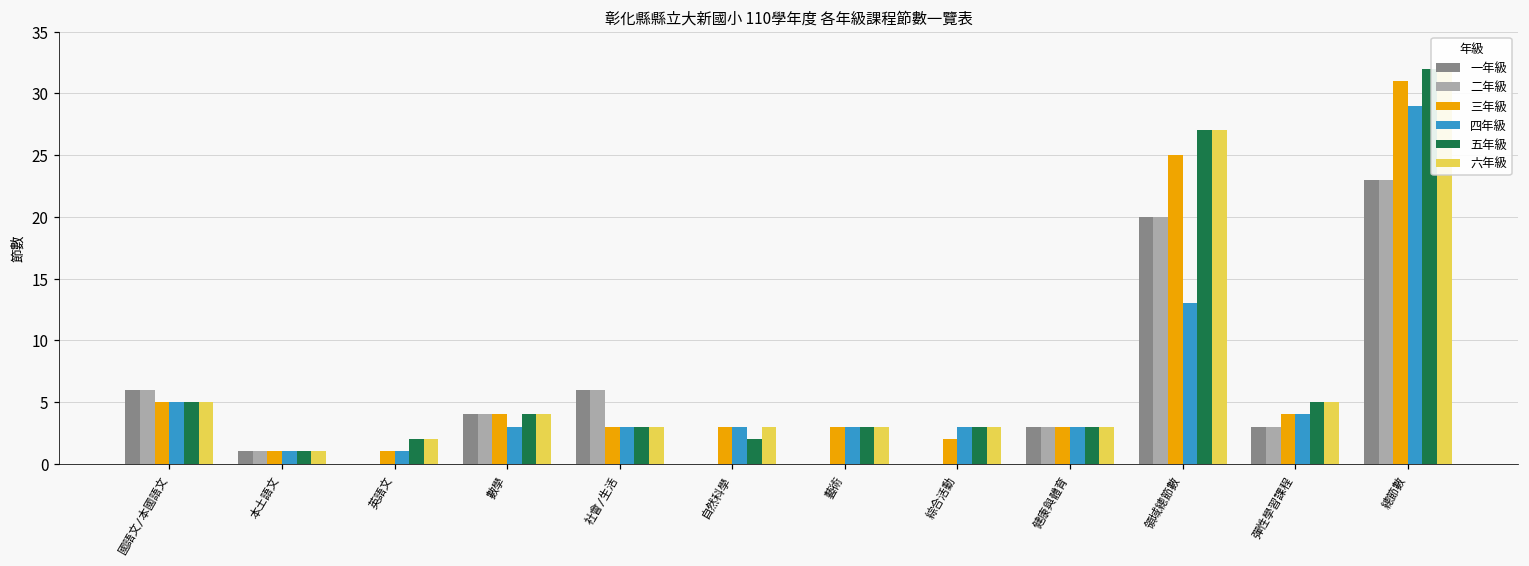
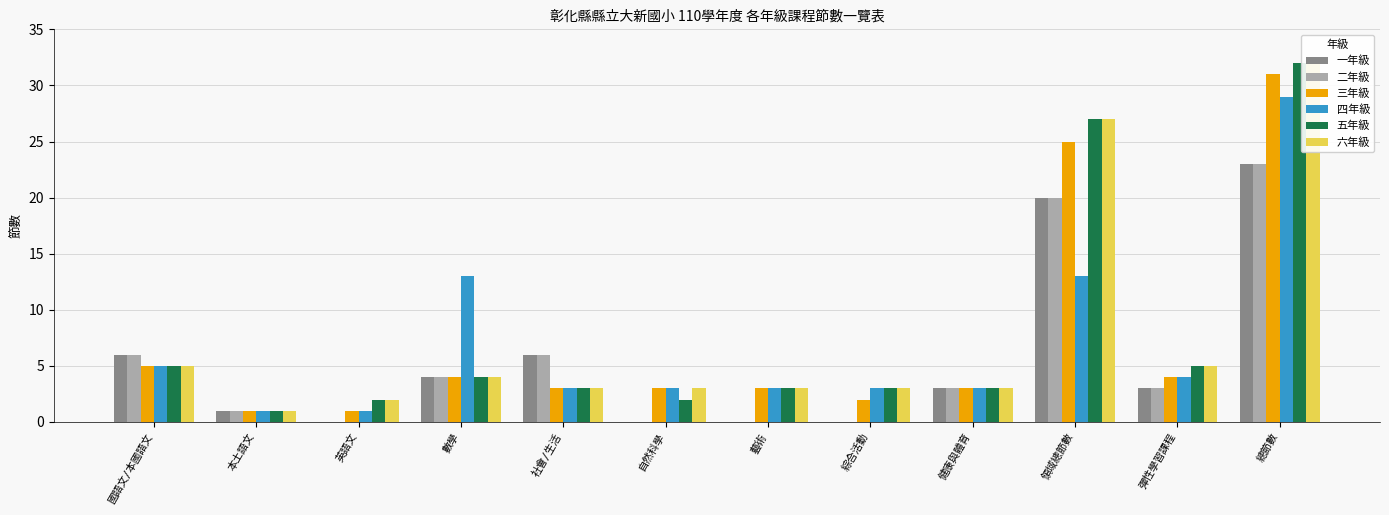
  {
    "三年級": {
      "國語文/本國語文": 5,
      "本土語文": 1,
      "英語文": 1,
      "數學": 4,
      "社會/生活": 3,
      "自然科學": 3,
      "藝術": 3,
      "綜合活動": 2,
      "健康與體育": 3,
      "領域總節數": 25,
      "彈性學習課程": 4,
      "總節數": 31
    },
    "四年級": {
      "國語文/本國語文": 5,
      "本土語文": 1,
      "英語文": 1,
-     "數學": 3,
+     "數學": 13,
      "社會/生活": 3,
      "自然科學": 3,
      "藝術": 3,
      "綜合活動": 3,
      "健康與體育": 3,
      "領域總節數": 13,
      "彈性學習課程": 4,
      "總節數": 29
    },
    "五年級": {
      "國語文/本國語文": 5,
      "本土語文": 1,
      "英語文": 2,
      "數學": 4,
      "社會/生活": 3,
      "自然科學": 2,
      "藝術": 3,
      "綜合活動": 3,
      "健康與體育": 3,
      "領域總節數": 27,
      "彈性學習課程": 5,
      "總節數": 32
    },
    "六年級": {
      "國語文/本國語文": 5,
      "本土語文": 1,
      "英語文": 2,
      "數學": 4,
      "社會/生活": 3,
      "自然科學": 3,
      "藝術": 3,
      "綜合活動": 3,
      "健康與體育": 3,
      "領域總節數": 27,
      "彈性學習課程": 5
    }
  }
